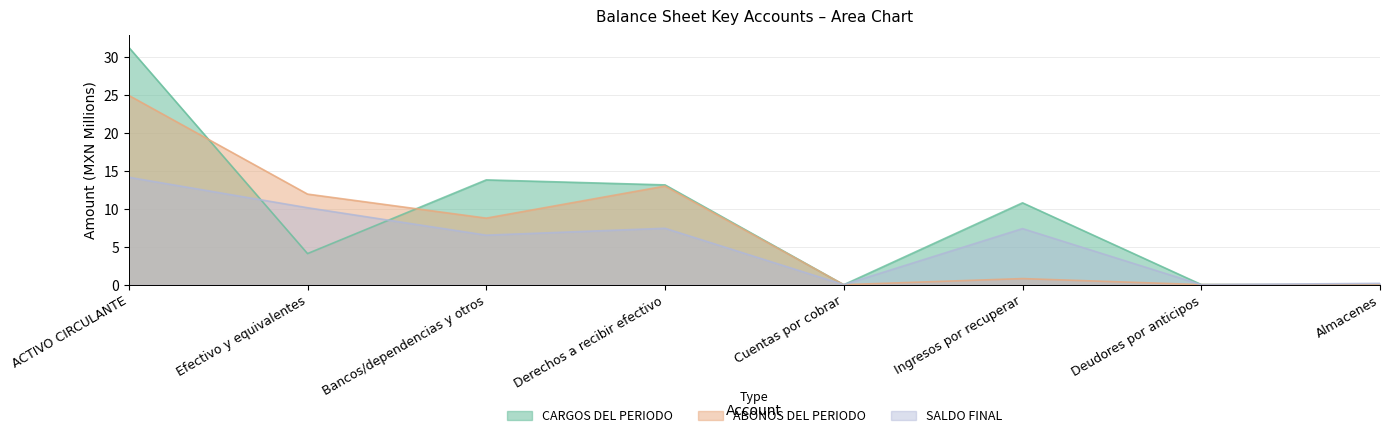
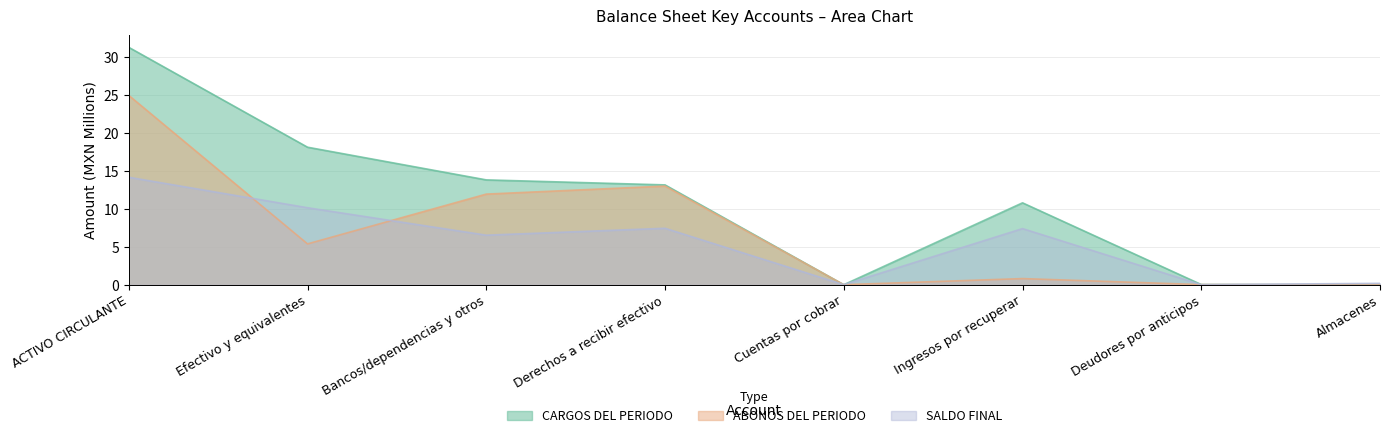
  {
    "CARGOS DEL PERIODO": {
      "ACTIVO CIRCULANTE": 31,
-     "Efectivo y equivalentes": 4,
+     "Efectivo y equivalentes": 18,
      "Bancos/dependencias y otros": 14,
      "Ingresos por recuperar": 11
    },
    "ABONOS DEL PERIODO": {
      "ACTIVO CIRCULANTE": 25,
-     "Efectivo y equivalentes": 12,
-     "Bancos/dependencias y otros": 9,
+     "Efectivo y equivalentes": 5,
+     "Bancos/dependencias y otros": 12,
      "Ingresos por recuperar": 1
    },
    "SALDO FINAL": {
      "ACTIVO CIRCULANTE": 14,
      "Efectivo y equivalentes": 10,
      "Bancos/dependencias y otros": 7,
      "Derechos a recibir efectivo": 7,
      "Ingresos por recuperar": 7
    }
  }
